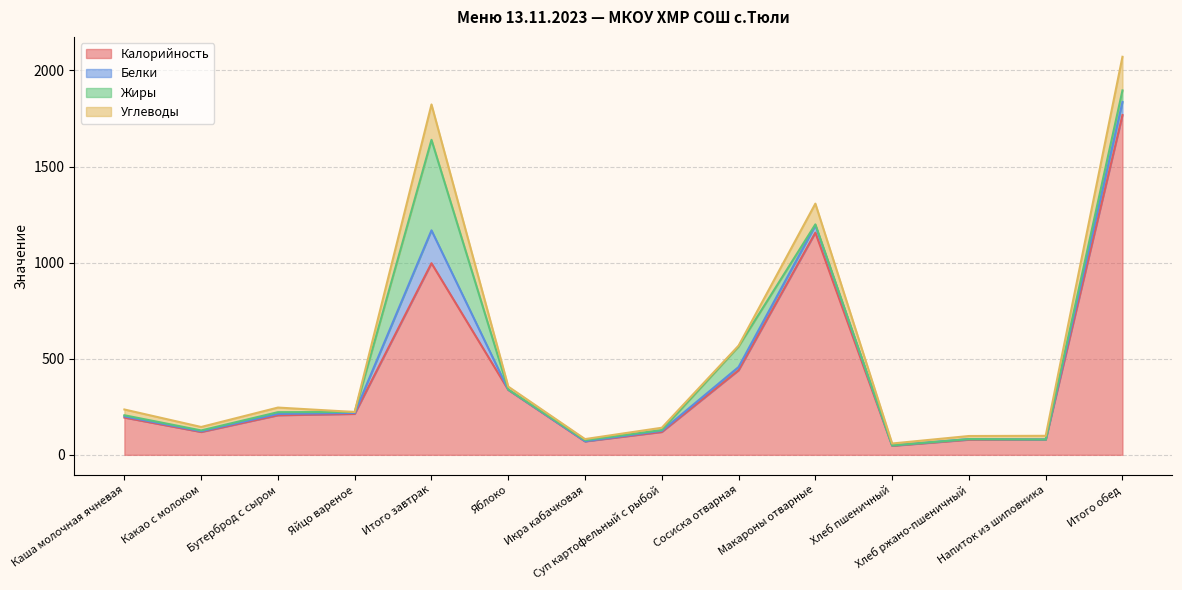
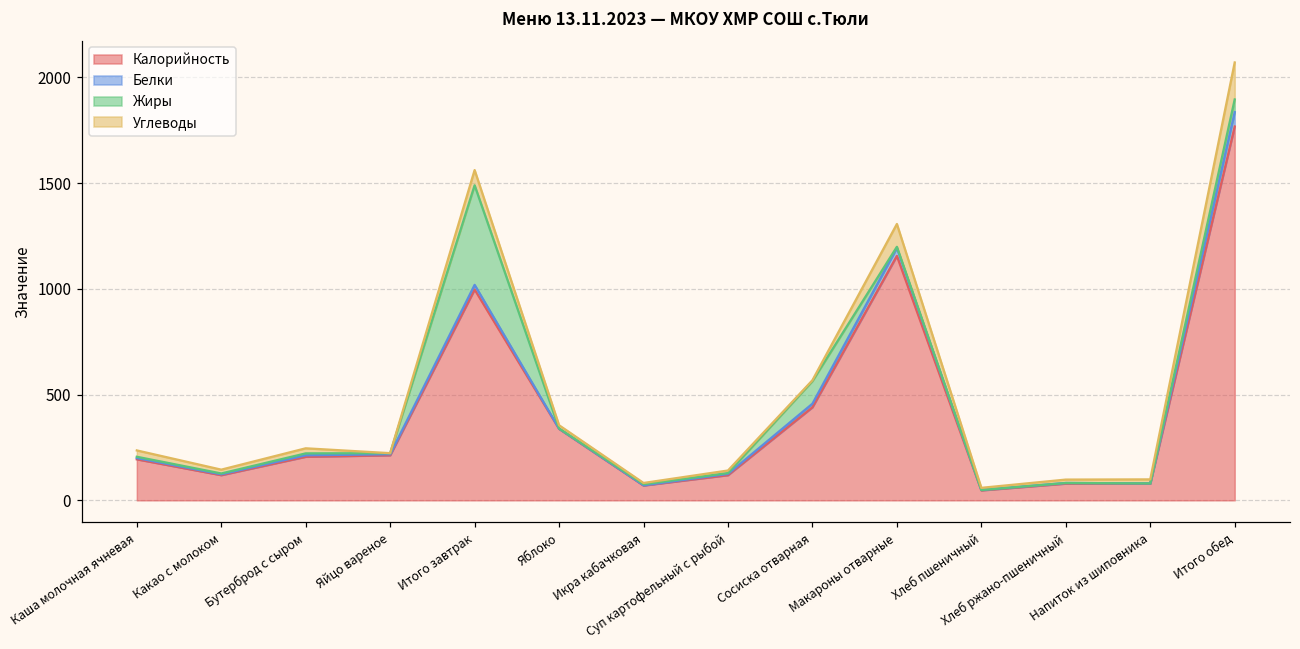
  {
    "Калорийность": {
      "Итого завтрак": 1000,
      "Сосиска отварная": 440,
      "Макароны отварные": 1160,
      "Итого обед": 1770
    },
    "Белки": {
-     "Итого завтрак": 170,
+     "Итого завтрак": 20,
      "Сосиска отварная": 20,
      "Итого обед": 70
    },
    "Жиры": {
      "Итого завтрак": 470,
      "Итого обед": 60
    },
    "Углеводы": {
      "Каша молочная ячневая": 30,
      "Какао с молоком": 20,
      "Бутерброд с сыром": 20,
-     "Итого завтрак": 180,
+     "Итого завтрак": 70,
      "Яблоко": 20,
      "Макароны отварные": 110,
      "Хлеб ржано-пшеничный": 20,
      "Напиток из шиповника": 20,
      "Итого обед": 180
    }
  }
